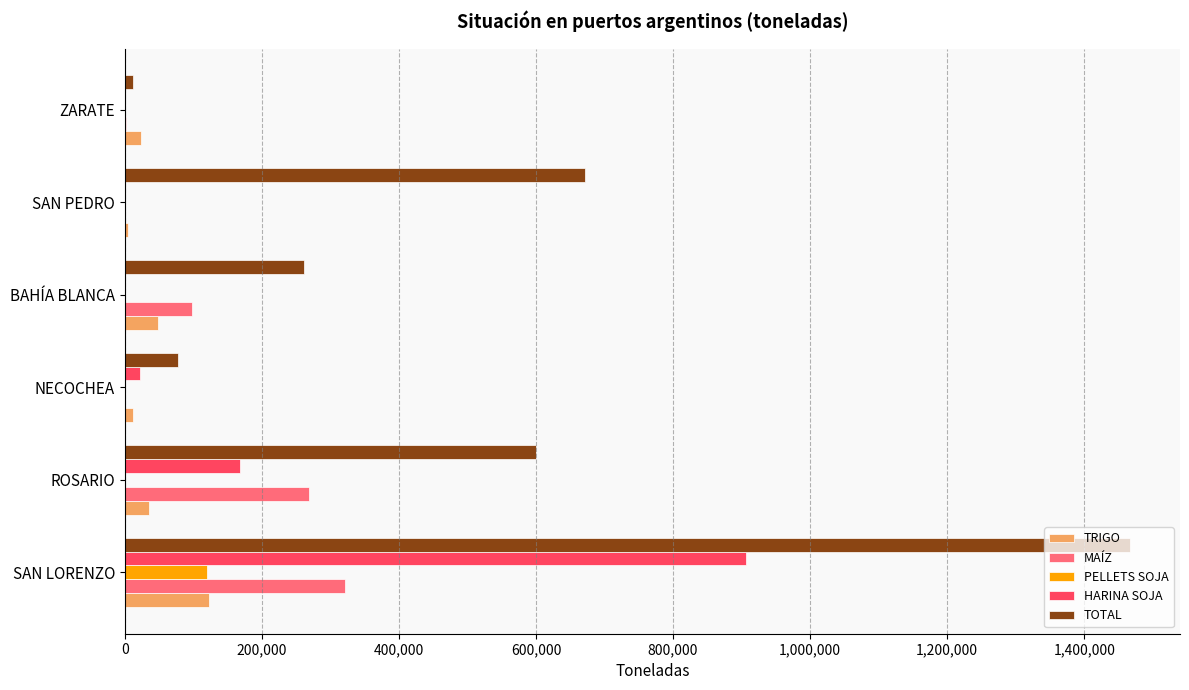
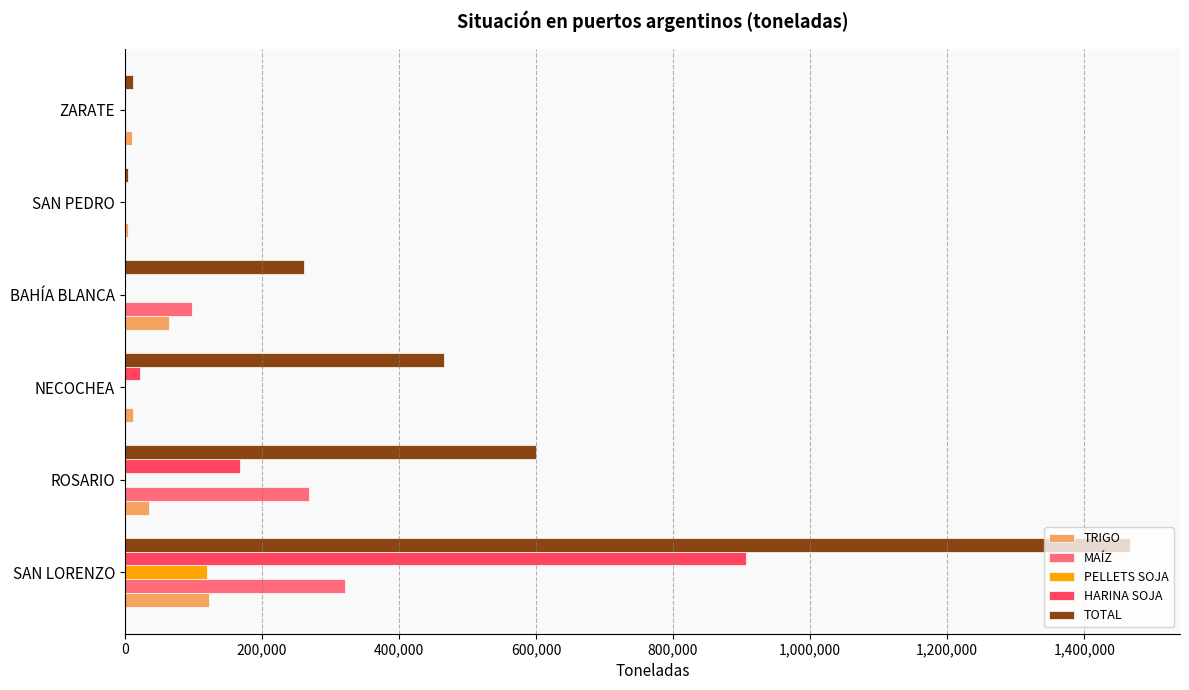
  {
    "TRIGO": {
-     "ZARATE": "20,000",
+     "ZARATE": "10,000",
      "SAN PEDRO": "10,000",
-     "BAHÍA BLANCA": "50,000",
+     "BAHÍA BLANCA": "60,000",
      "NECOCHEA": "10,000",
      "ROSARIO": "40,000",
      "SAN LORENZO": "120,000"
    },
    "PELLETS SOJA": {
      "ZARATE": "0",
      "SAN PEDRO": "0",
      "BAHÍA BLANCA": "0",
      "NECOCHEA": "0",
      "ROSARIO": "0",
      "SAN LORENZO": "120,000"
    },
    "TOTAL": {
      "ZARATE": "10,000",
-     "SAN PEDRO": "670,000",
+     "SAN PEDRO": "10,000",
      "BAHÍA BLANCA": "260,000",
-     "NECOCHEA": "80,000",
+     "NECOCHEA": "470,000",
      "ROSARIO": "600,000"
    }
  }
